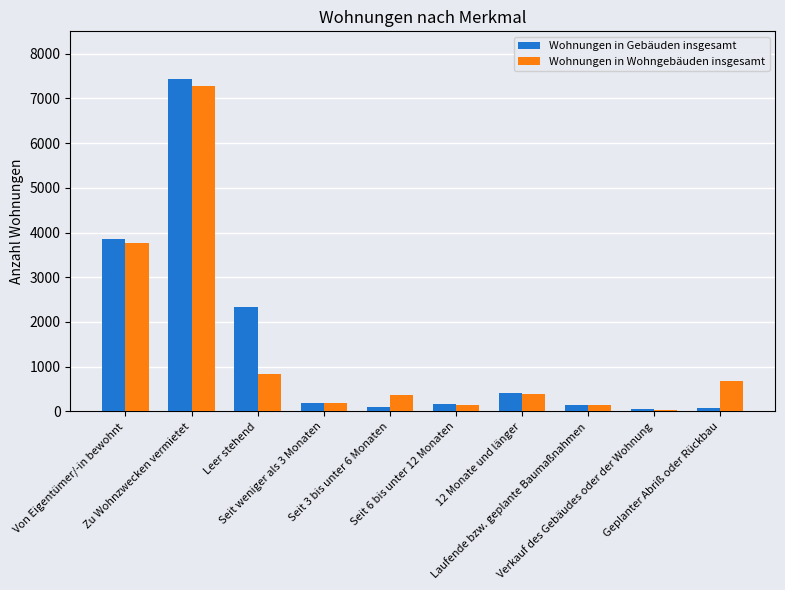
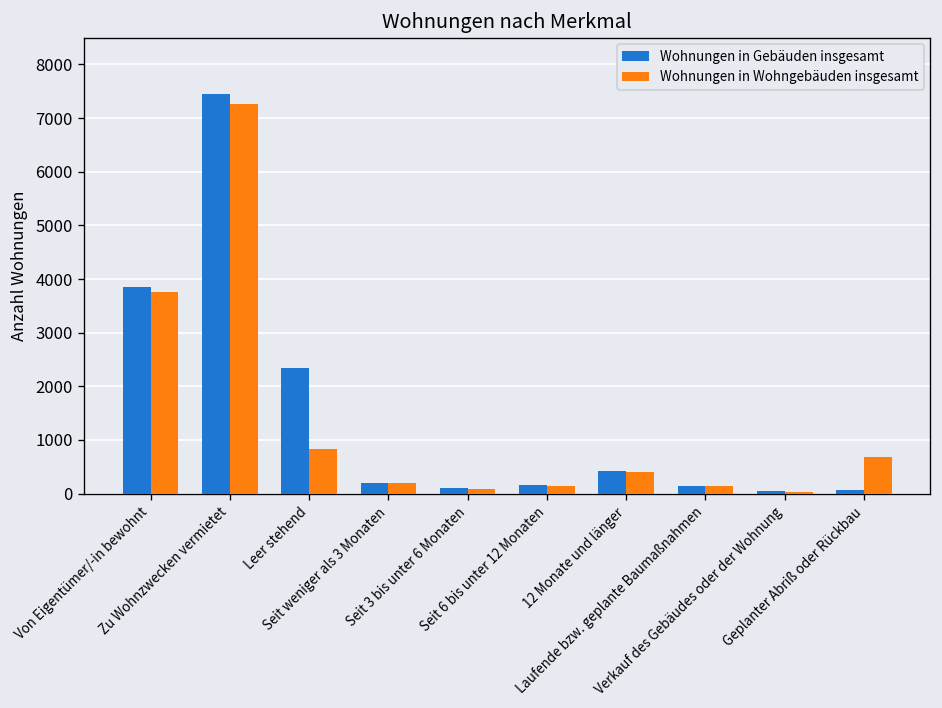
  {
    "Wohnungen in Gebäuden insgesamt": {
      "Von Eigentümer/-in bewohnt": 3800,
      "Zu Wohnzwecken vermietet": 7400,
      "Leer stehend": 2300,
      "Seit weniger als 3 Monaten": 200,
      "Seit 3 bis unter 6 Monaten": 100,
      "Seit 6 bis unter 12 Monaten": 200,
      "12 Monate und länger": 400,
      "Laufende bzw. geplante Baumaßnahmen": 100,
      "Geplanter Abriß oder Rückbau": 100
    },
    "Wohnungen in Wohngebäuden insgesamt": {
      "Von Eigentümer/-in bewohnt": 3800,
      "Zu Wohnzwecken vermietet": 7300,
      "Leer stehend": 800,
      "Seit weniger als 3 Monaten": 200,
-     "Seit 3 bis unter 6 Monaten": 400,
+     "Seit 3 bis unter 6 Monaten": 100,
      "Seit 6 bis unter 12 Monaten": 100,
      "12 Monate und länger": 400,
      "Laufende bzw. geplante Baumaßnahmen": 100,
      "Geplanter Abriß oder Rückbau": 700
    }
  }
